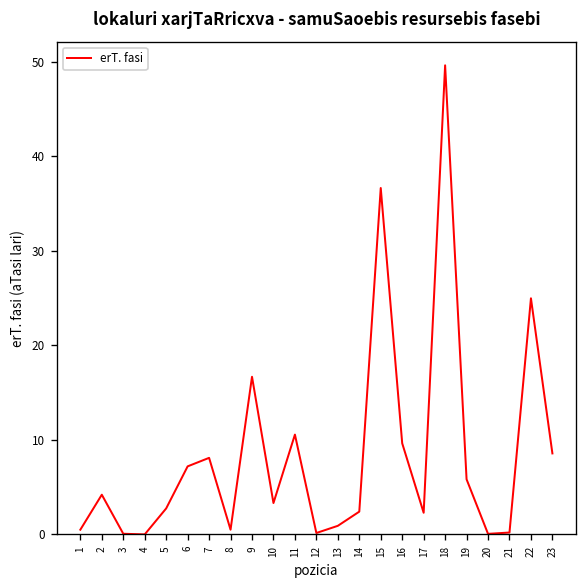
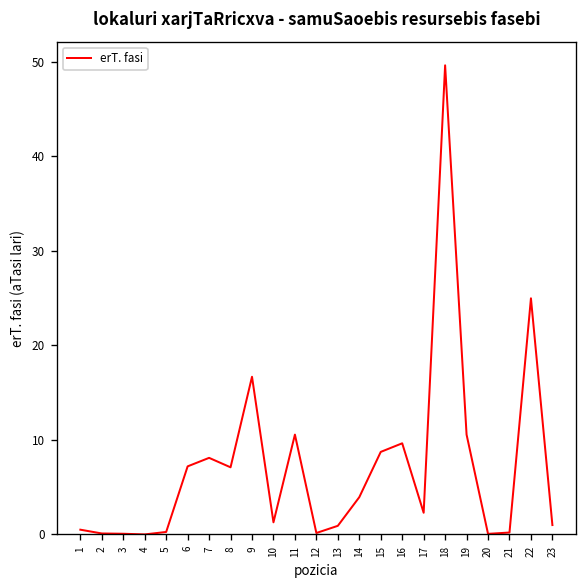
  {
    "1": 1,
-   "2": 4,
+   "2": 0,
    "3": 0,
    "4": 0,
-   "5": 3,
+   "5": 0,
    "6": 7,
    "7": 8,
-   "8": 1,
+   "8": 7,
    "9": 17,
-   "10": 3,
+   "10": 1,
    "11": 11,
    "12": 0,
    "13": 1,
-   "14": 2,
-   "15": 37,
+   "14": 4,
+   "15": 9,
    "16": 10,
    "17": 2,
    "18": 50,
-   "19": 6,
+   "19": 11,
    "20": 0,
    "21": 0,
    "22": 25,
-   "23": 9
+   "23": 1
  }
